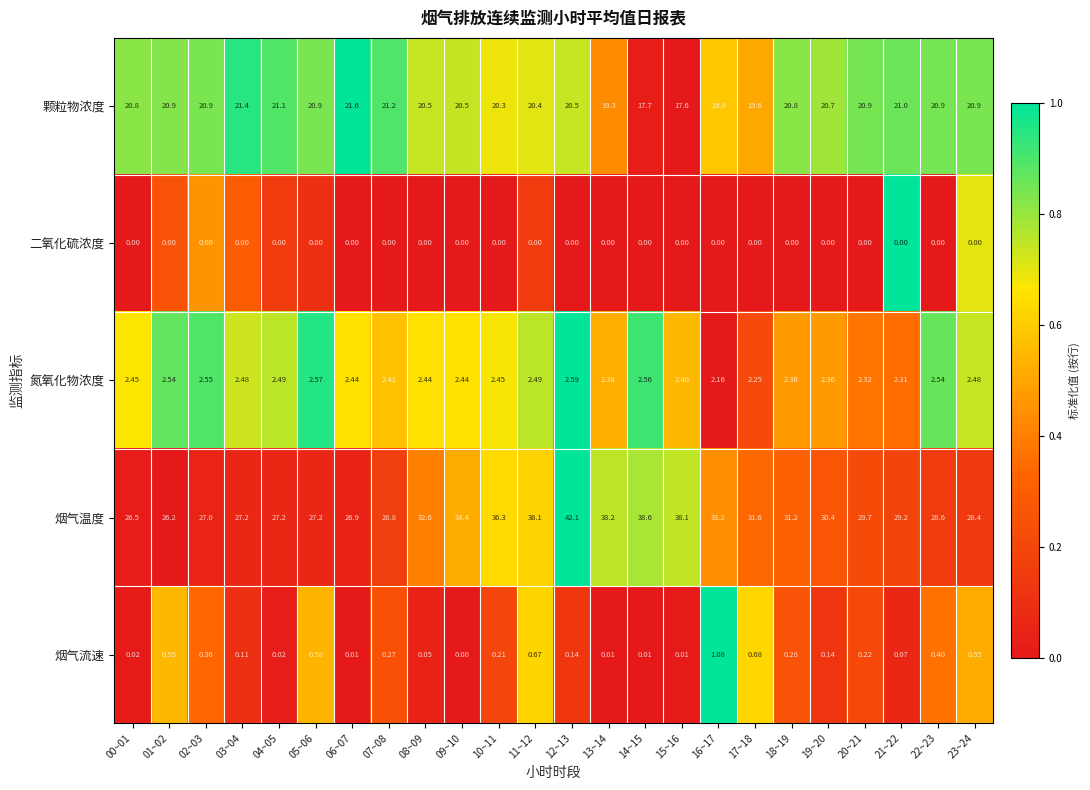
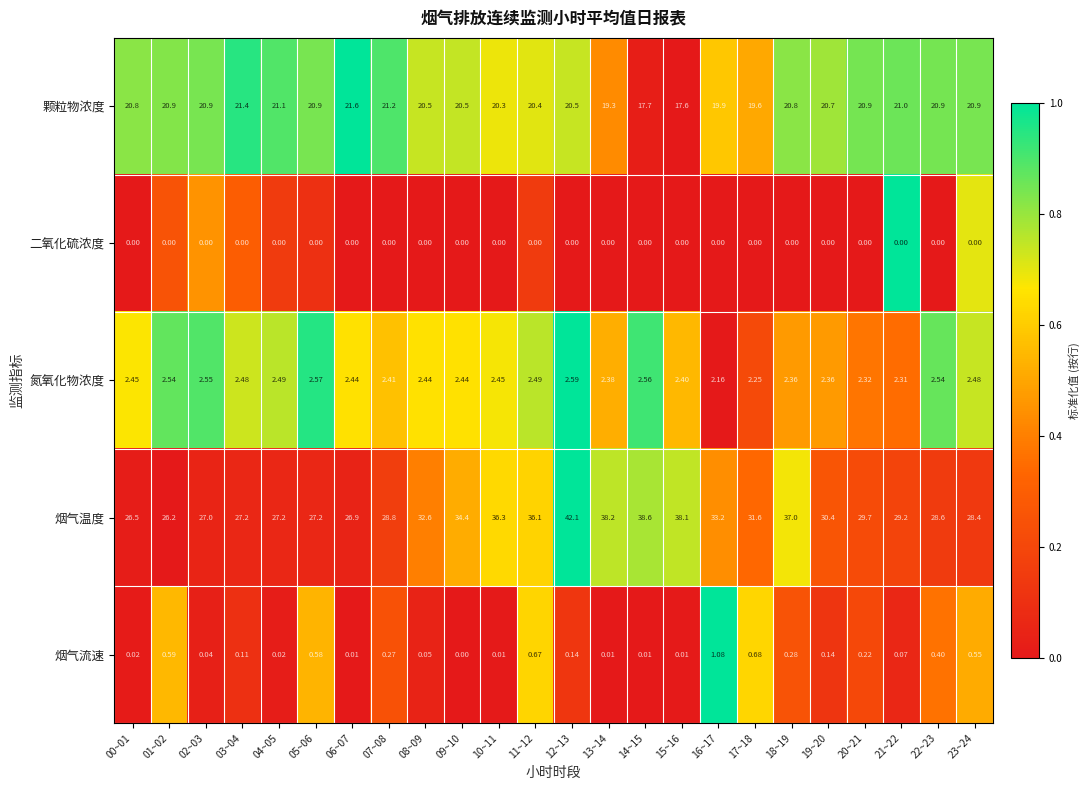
  {
    "颗粒物浓度": {
      "00~01": 20.8,
      "01~02": 20.9,
      "02~03": 20.9,
      "03~04": 21.4,
      "04~05": 21.1,
      "05~06": 20.9,
      "06~07": 21.6,
      "07~08": 21.2,
      "08~09": 20.5,
      "09~10": 20.5,
      "10~11": 20.3,
      "11~12": 20.4,
      "12~13": 20.5,
      "13~14": 19.3,
      "14~15": 17.7,
      "15~16": 17.6,
      "16~17": 19.9,
      "17~18": 19.6,
      "18~19": 20.8,
      "19~20": 20.7,
      "20~21": 20.9,
      "21~22": 21.0,
      "22~23": 20.9,
      "23~24": 20.9
    },
    "二氧化硫浓度": {
      "00~01": 0.00,
      "01~02": 0.00,
      "02~03": 0.00,
      "03~04": 0.00,
      "04~05": 0.00,
      "05~06": 0.00,
      "06~07": 0.00,
      "07~08": 0.00,
      "08~09": 0.00,
      "09~10": 0.00,
      "10~11": 0.00,
      "11~12": 0.00,
      "12~13": 0.00,
      "13~14": 0.00,
      "14~15": 0.00,
      "15~16": 0.00,
      "16~17": 0.00,
      "17~18": 0.00,
      "18~19": 0.00,
      "19~20": 0.00,
      "20~21": 0.00,
      "21~22": 0.00,
      "22~23": 0.00,
      "23~24": 0.00
    },
    "氮氧化物浓度": {
      "00~01": 2.45,
      "01~02": 2.54,
      "02~03": 2.55,
      "03~04": 2.48,
      "04~05": 2.49,
      "05~06": 2.57,
      "06~07": 2.44,
      "07~08": 2.41,
      "08~09": 2.44,
      "09~10": 2.44,
      "10~11": 2.45,
      "11~12": 2.49,
      "12~13": 2.59,
      "13~14": 2.38,
      "14~15": 2.56,
      "15~16": 2.40,
      "16~17": 2.16,
      "17~18": 2.25,
      "18~19": 2.36,
      "19~20": 2.36,
      "20~21": 2.32,
      "21~22": 2.31,
      "22~23": 2.54,
      "23~24": 2.48
    },
    "烟气温度": {
      "00~01": 26.5,
      "01~02": 26.2,
      "02~03": 27.0,
      "03~04": 27.2,
      "04~05": 27.2,
      "05~06": 27.2,
      "06~07": 26.9,
      "07~08": 28.8,
      "08~09": 32.6,
      "09~10": 34.4,
      "10~11": 36.3,
      "11~12": 36.1,
      "12~13": 42.1,
      "13~14": 38.2,
      "14~15": 38.6,
      "15~16": 38.1,
      "16~17": 33.2,
      "17~18": 31.6,
-     "18~19": 31.2,
+     "18~19": 37.0,
      "19~20": 30.4,
      "20~21": 29.7,
      "21~22": 29.2,
      "22~23": 28.6,
      "23~24": 28.4
    },
    "烟气流速": {
      "00~01": 0.02,
      "01~02": 0.59,
-     "02~03": 0.36,
+     "02~03": 0.04,
      "03~04": 0.11,
      "04~05": 0.02,
      "05~06": 0.58,
      "06~07": 0.01,
      "07~08": 0.27,
      "08~09": 0.05,
      "09~10": 0.00,
-     "10~11": 0.21,
+     "10~11": 0.01,
      "11~12": 0.67,
      "12~13": 0.14,
      "13~14": 0.01,
      "14~15": 0.01,
      "15~16": 0.01,
      "16~17": 1.08,
      "17~18": 0.68,
      "18~19": 0.28,
      "19~20": 0.14,
      "20~21": 0.22,
      "21~22": 0.07,
      "22~23": 0.40,
      "23~24": 0.55
    }
  }
